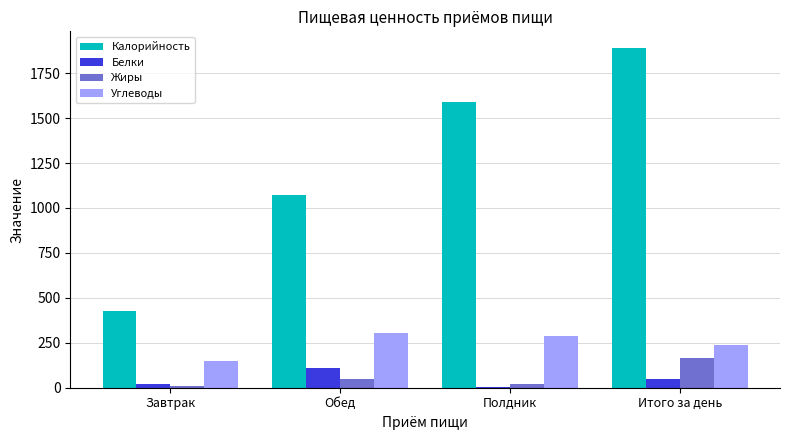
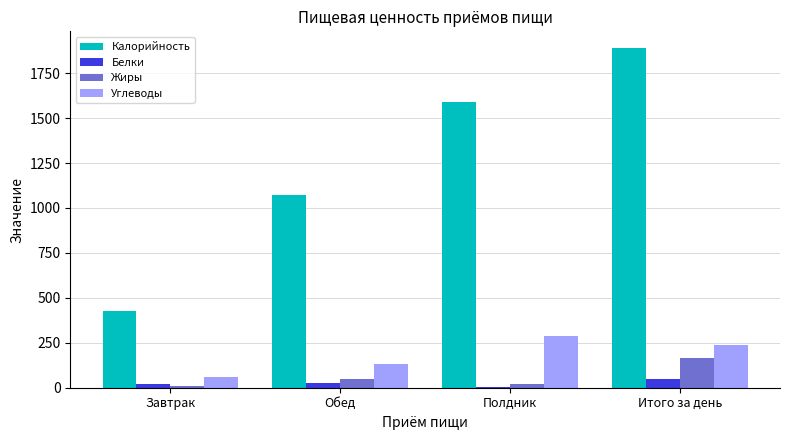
  {
    "Калорийность": {
      "Завтрак": 420,
      "Обед": 1070,
      "Полдник": 1590,
      "Итого за день": 1890
    },
    "Белки": {
      "Завтрак": 20,
-     "Обед": 110,
+     "Обед": 30,
      "Итого за день": 50
    },
    "Жиры": {
      "Обед": 50,
      "Полдник": 20,
      "Итого за день": 160
    },
    "Углеводы": {
-     "Завтрак": 150,
-     "Обед": 300,
+     "Завтрак": 60,
+     "Обед": 130,
      "Полдник": 290,
      "Итого за день": 240
    }
  }
